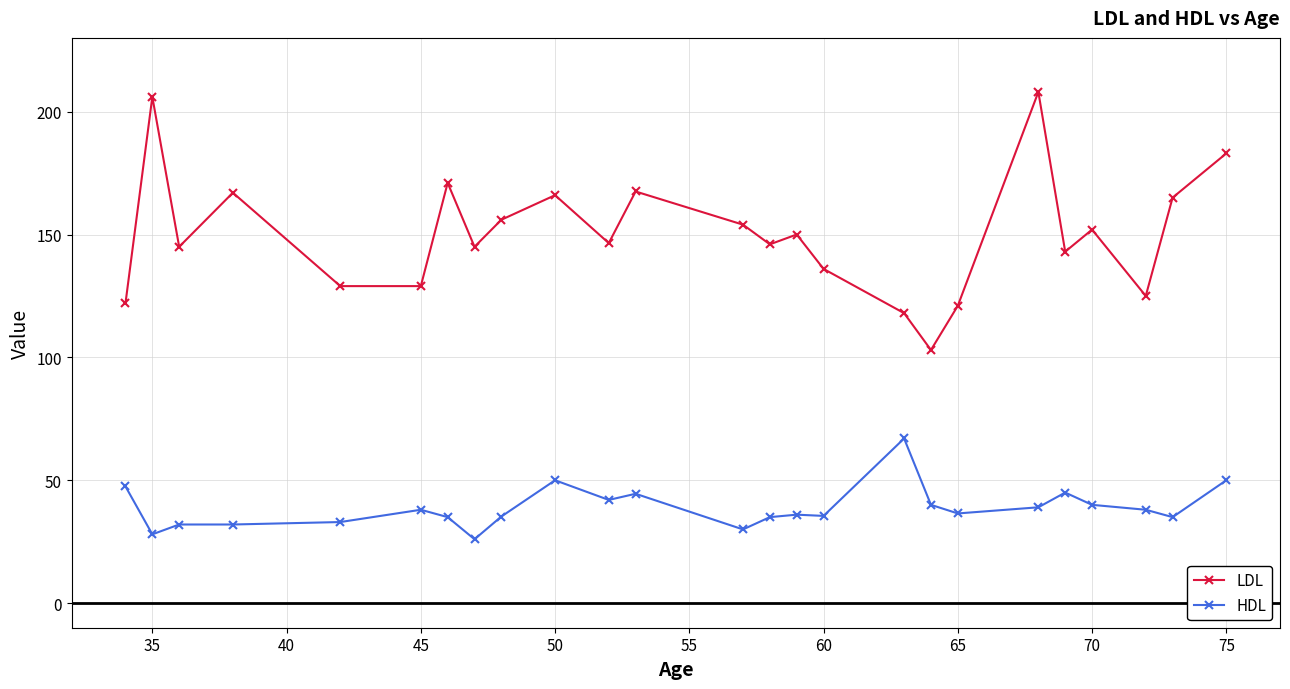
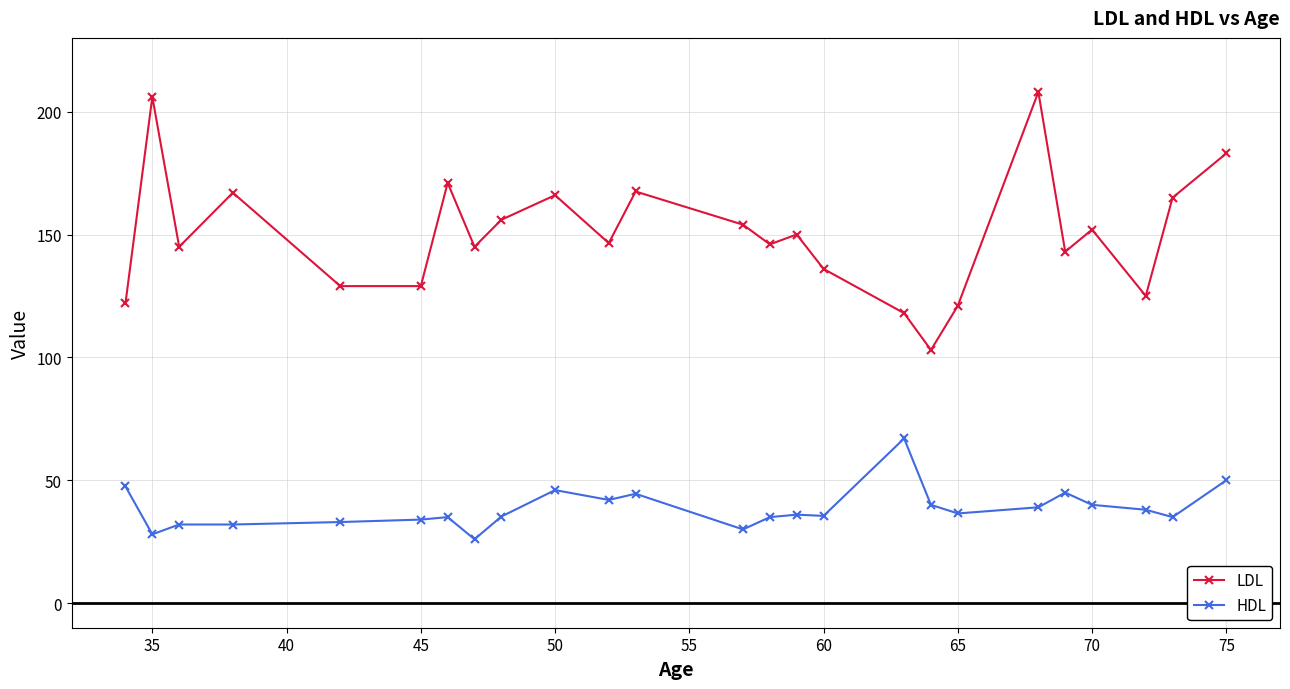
  {
    "LDL": {
      "35": 206,
      "45": 129,
      "50": 166,
      "60": 136,
      "65": 121,
      "70": 152,
      "75": 183
    },
    "HDL": {
      "35": 28,
-     "45": 38,
-     "50": 50,
+     "45": 34,
+     "50": 46,
      "60": 36,
      "65": 37,
      "70": 40,
      "75": 50
    }
  }
